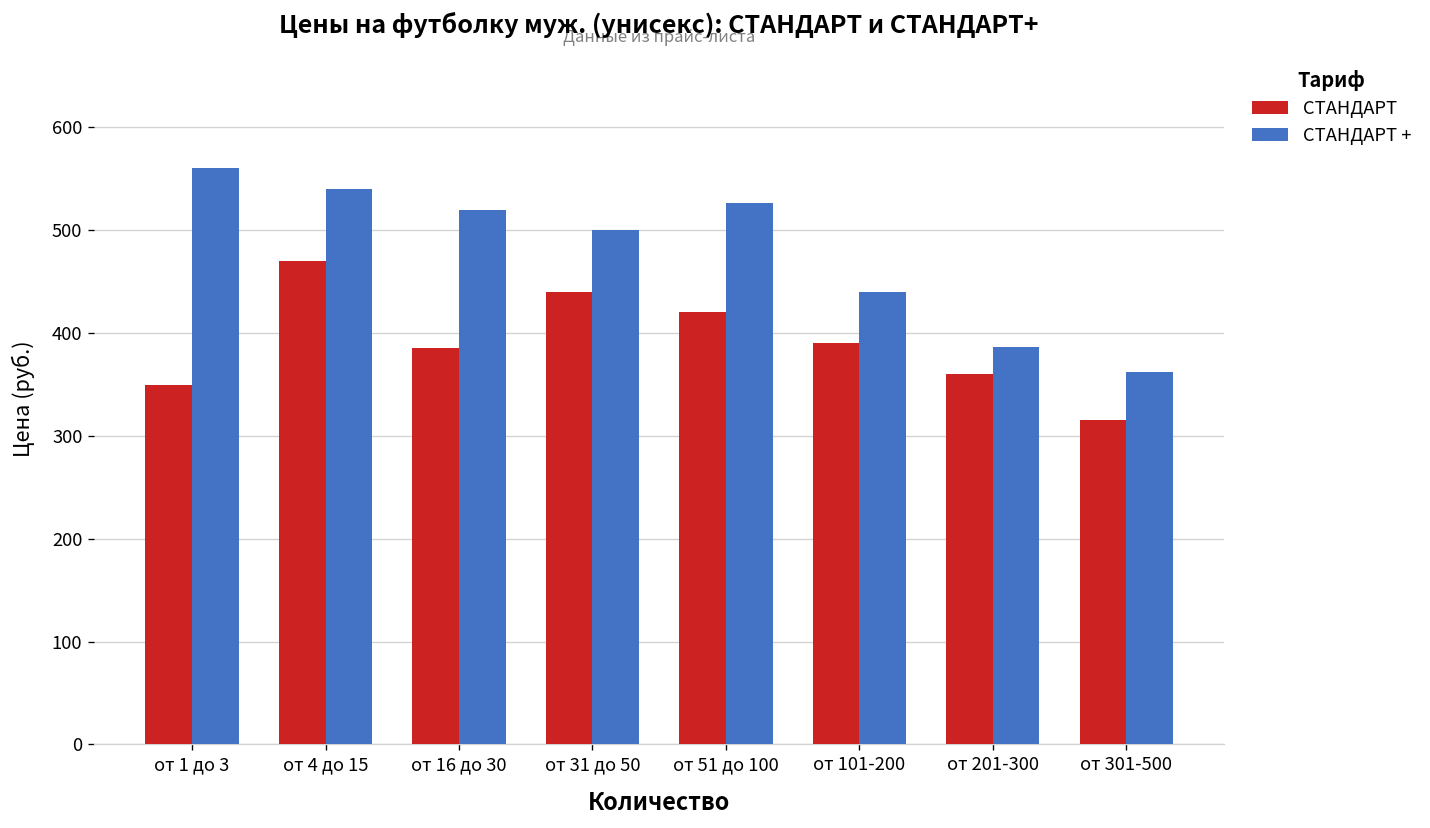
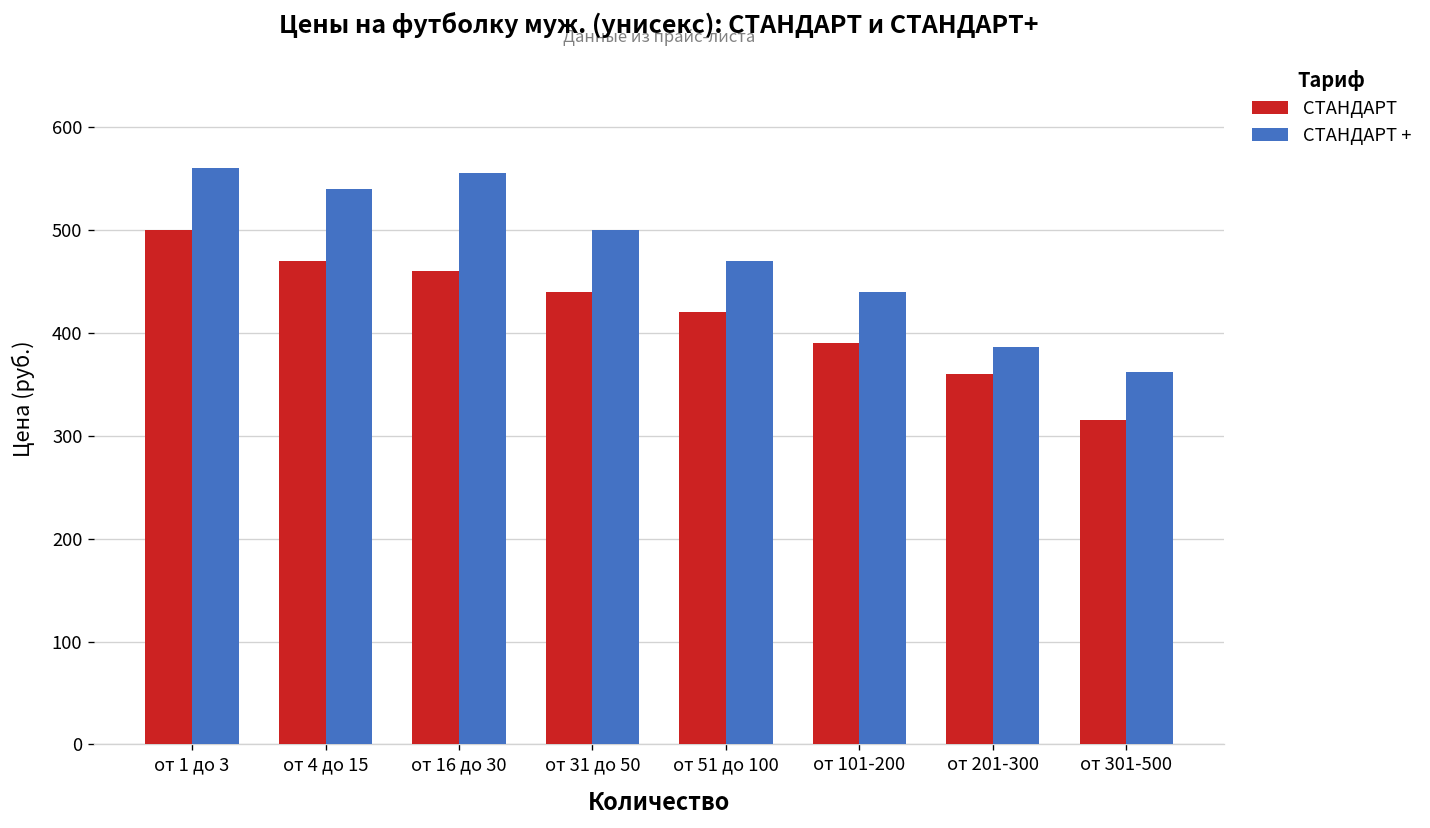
  {
    "СТАНДАРТ": {
-     "от 1 до 3": 350,
+     "от 1 до 3": 500,
      "от 4 до 15": 470,
-     "от 16 до 30": 390,
+     "от 16 до 30": 460,
      "от 31 до 50": 440,
      "от 51 до 100": 420,
      "от 101-200": 390,
      "от 201-300": 360,
      "от 301-500": 320
    },
    "СТАНДАРТ +": {
      "от 1 до 3": 560,
      "от 4 до 15": 540,
-     "от 16 до 30": 520,
+     "от 16 до 30": 560,
      "от 31 до 50": 500,
-     "от 51 до 100": 530,
+     "от 51 до 100": 470,
      "от 101-200": 440,
      "от 201-300": 390,
      "от 301-500": 360
    }
  }
